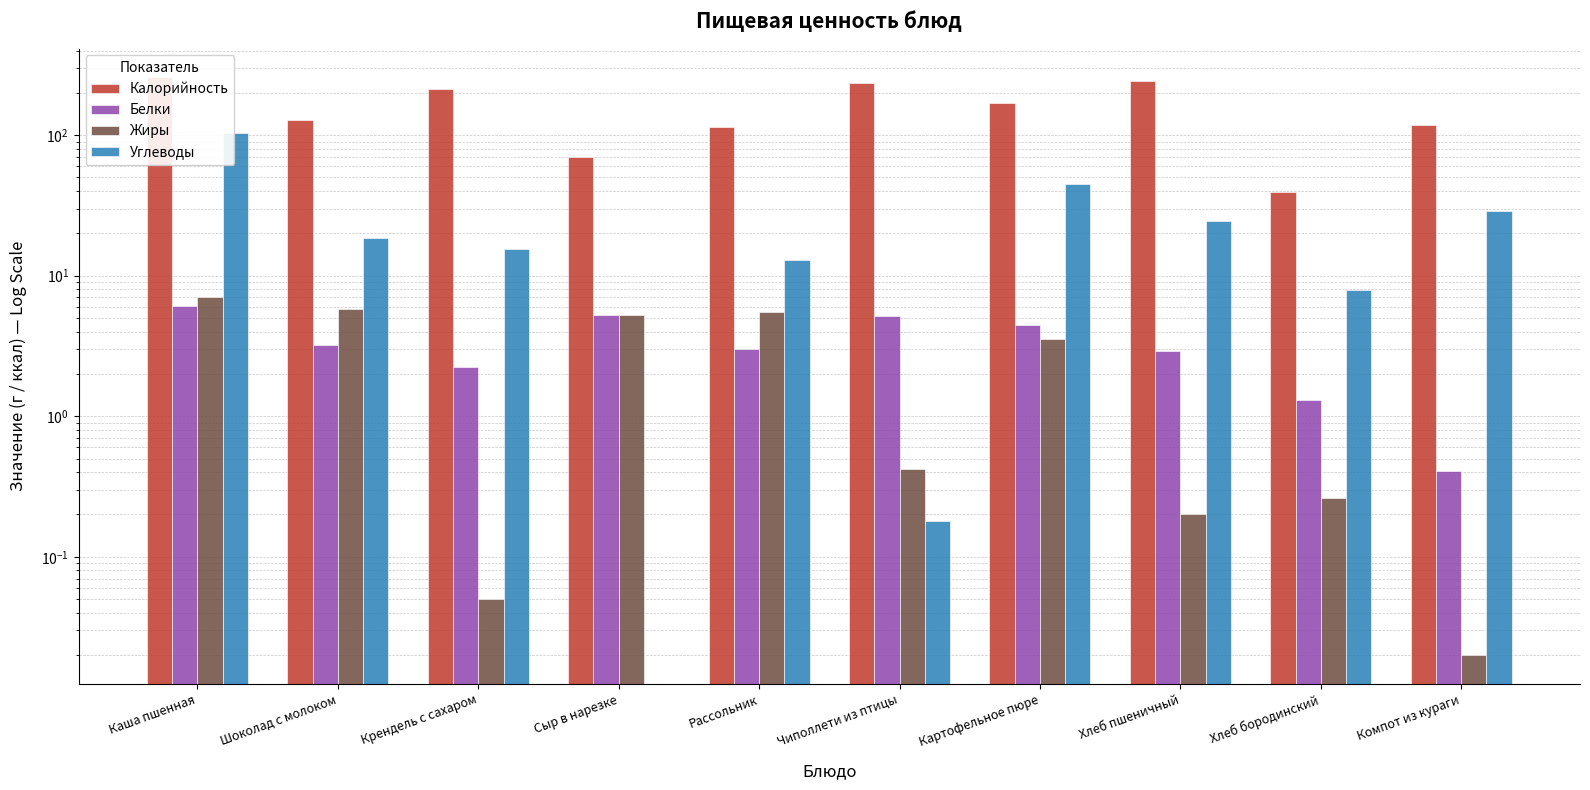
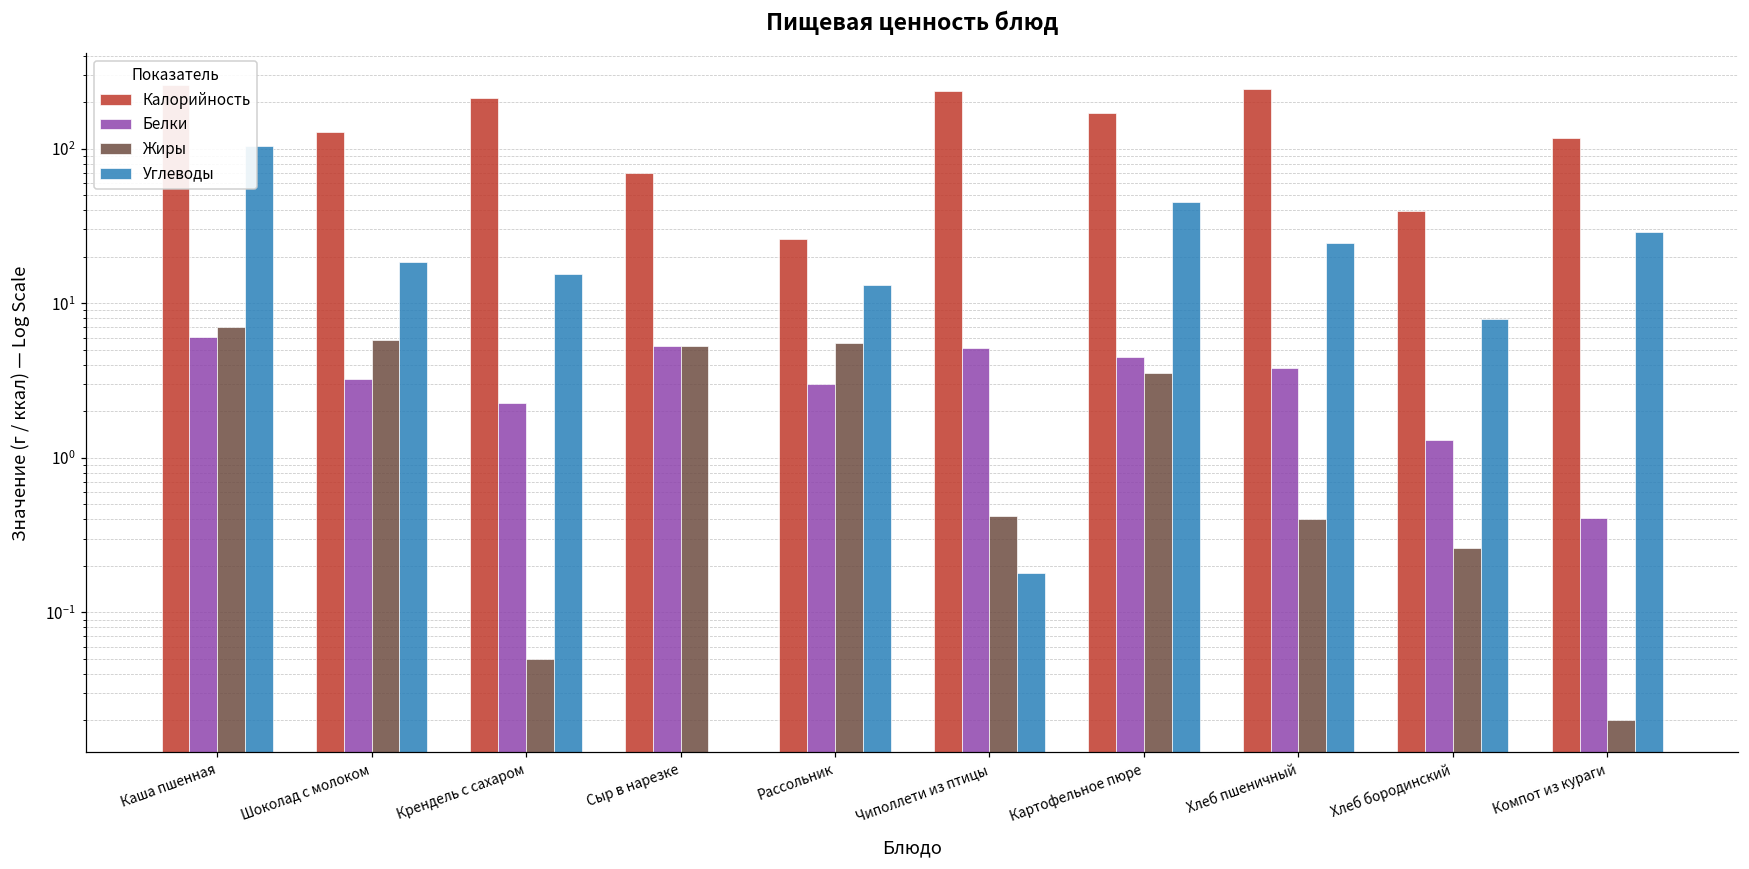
  {
    "Калорийность": {
      "Шоколад с молоком": 130,
      "Крендель с сахаром": 210,
      "Сыр в нарезке": 70,
-     "Рассольник": 110,
+     "Рассольник": 26,
      "Чиполлети из птицы": 240,
      "Картофельное пюре": 170,
      "Хлеб пшеничный": 240,
      "Хлеб бородинский": 40,
      "Компот из кураги": 120
    },
    "Белки": {
      "Каша пшенная": 6.1,
      "Шоколад с молоком": 3.2,
      "Крендель с сахаром": 2.3,
      "Сыр в нарезке": 5.3,
      "Рассольник": 3.0,
      "Чиполлети из птицы": 5.2,
      "Картофельное пюре": 4.5,
-     "Хлеб пшеничный": 2.9,
+     "Хлеб пшеничный": 3.8,
      "Хлеб бородинский": 1.3,
      "Компот из кураги": 0.4
    },
    "Жиры": {
      "Каша пшенная": 7,
      "Шоколад с молоком": 5.8,
      "Крендель с сахаром": 0.050,
      "Сыр в нарезке": 5.3,
      "Рассольник": 5.6,
      "Чиполлети из птицы": 0.42,
      "Картофельное пюре": 3.5,
-     "Хлеб пшеничный": 0.2,
+     "Хлеб пшеничный": 0.4,
      "Хлеб бородинский": 0.26,
      "Компот из кураги": 0.020
    },
    "Углеводы": {
      "Каша пшенная": 100,
      "Шоколад с молоком": 18,
      "Крендель с сахаром": 15,
      "Рассольник": 13,
      "Чиполлети из птицы": 0.18,
      "Картофельное пюре": 45,
      "Хлеб пшеничный": 25,
      "Хлеб бородинский": 8,
      "Компот из кураги": 29
    }
  }
